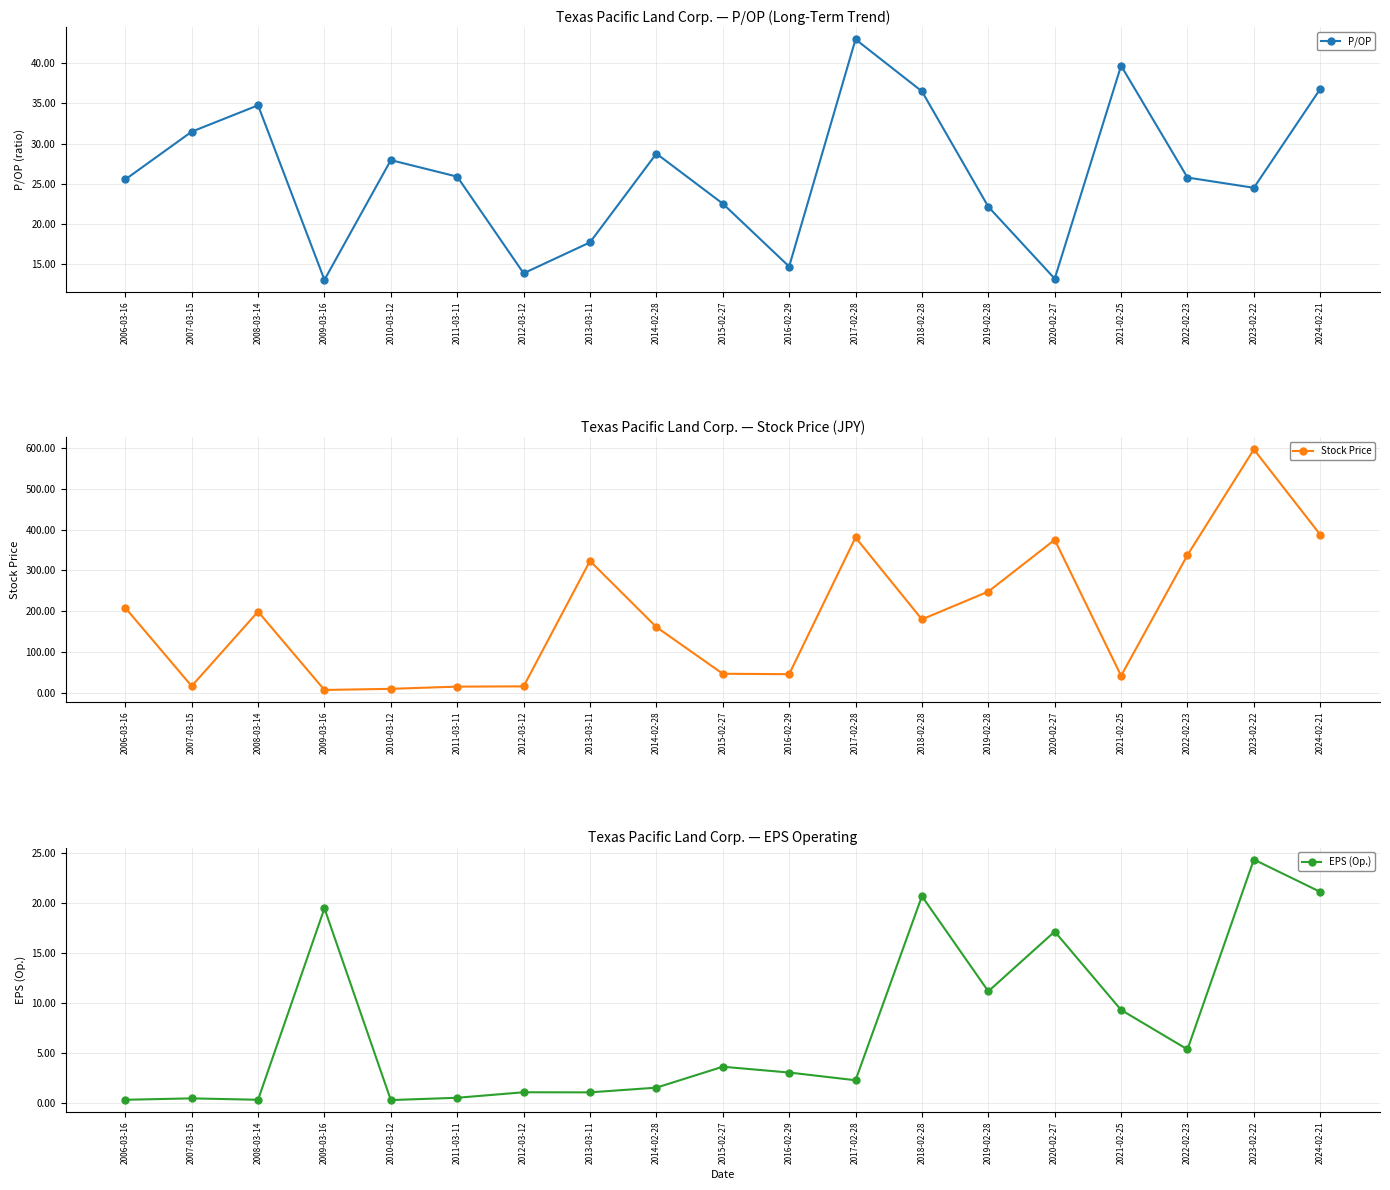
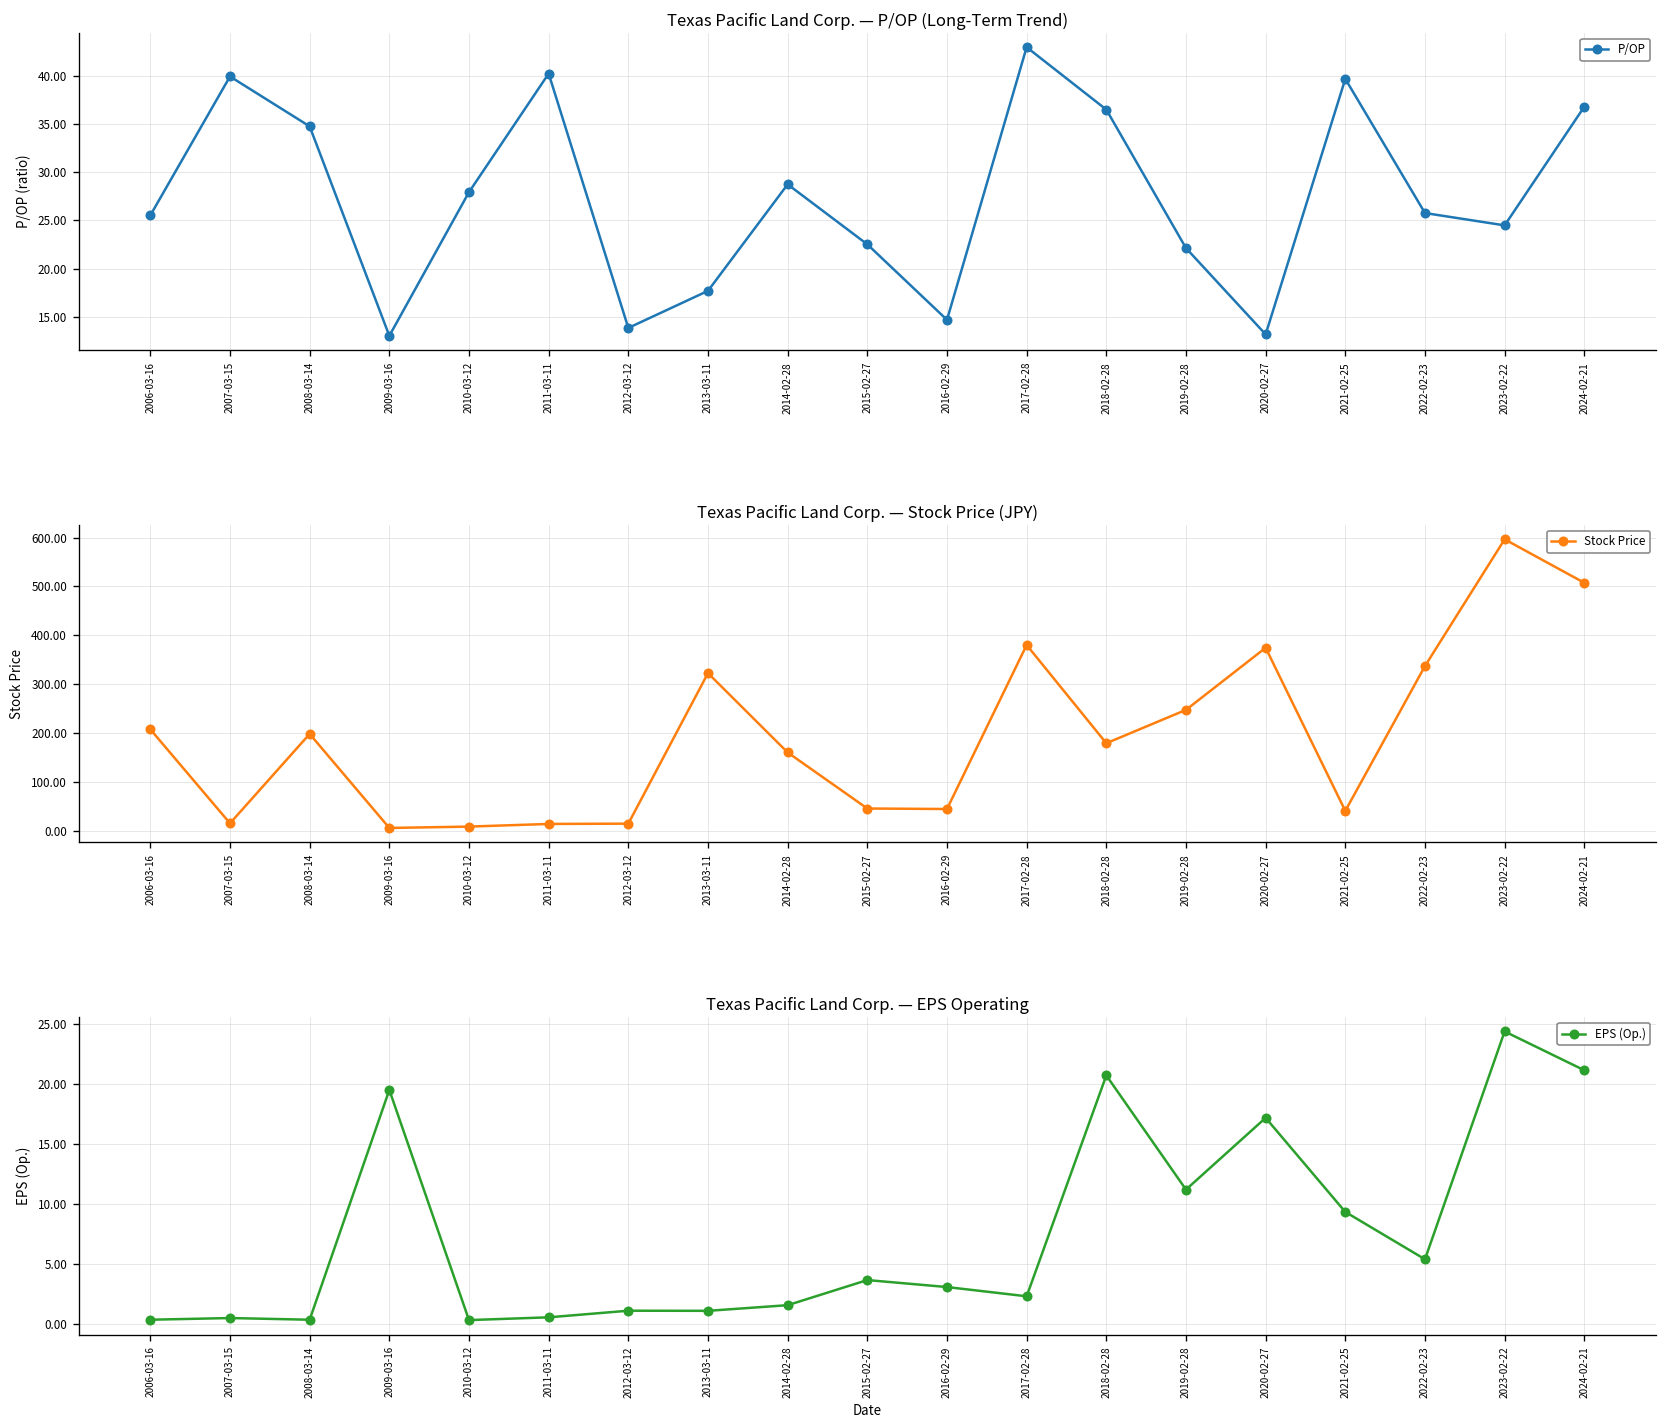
  {
    "Texas Pacific Land Corp. — P/OP (Long-Term Trend)": {
      "2006-03-16": 26,
-     "2007-03-15": 31,
+     "2007-03-15": 40,
      "2008-03-14": 35,
      "2009-03-16": 13,
      "2010-03-12": 28,
-     "2011-03-11": 26,
+     "2011-03-11": 40,
      "2012-03-12": 14,
      "2013-03-11": 18,
      "2014-02-28": 29,
      "2015-02-27": 23,
      "2016-02-29": 15,
      "2017-02-28": 43,
      "2018-02-28": 37,
      "2019-02-28": 22,
      "2020-02-27": 13,
      "2021-02-25": 40,
      "2022-02-23": 26,
      "2023-02-22": 24,
      "2024-02-21": 37
    },
    "Texas Pacific Land Corp. — Stock Price (JPY)": {
      "2006-03-16": 210,
      "2007-03-15": 20,
      "2008-03-14": 200,
      "2009-03-16": 10,
      "2010-03-12": 10,
      "2011-03-11": 10,
      "2012-03-12": 20,
      "2013-03-11": 320,
      "2014-02-28": 160,
      "2015-02-27": 50,
      "2016-02-29": 50,
      "2017-02-28": 380,
      "2018-02-28": 180,
      "2019-02-28": 250,
      "2020-02-27": 370,
      "2021-02-25": 40,
      "2022-02-23": 340,
      "2023-02-22": 600,
-     "2024-02-21": 390
+     "2024-02-21": 510
    },
    "Texas Pacific Land Corp. — EPS Operating": {
      "2006-03-16": 0.4,
      "2007-03-15": 0.5,
      "2008-03-14": 0.4,
      "2009-03-16": 19.5,
      "2010-03-12": 0.3,
      "2011-03-11": 0.6,
      "2012-03-12": 1.1,
      "2013-03-11": 1.1,
      "2014-02-28": 1.6,
      "2015-02-27": 3.7,
      "2016-02-29": 3.1,
      "2017-02-28": 2.3,
      "2018-02-28": 20.7,
      "2019-02-28": 11.2,
      "2020-02-27": 17.2,
      "2021-02-25": 9.3,
      "2022-02-23": 5.4,
      "2023-02-22": 24.4,
      "2024-02-21": 21.1
    }
  }
